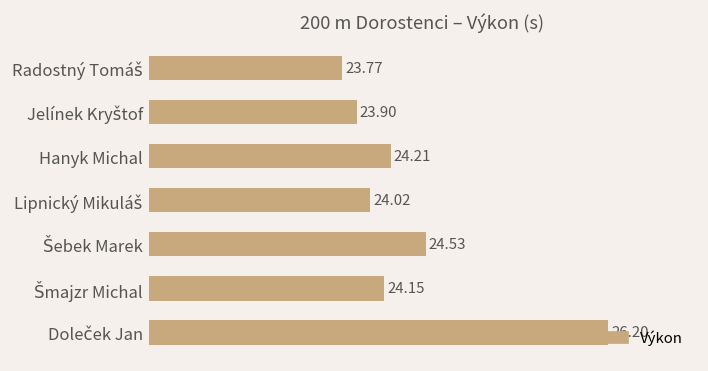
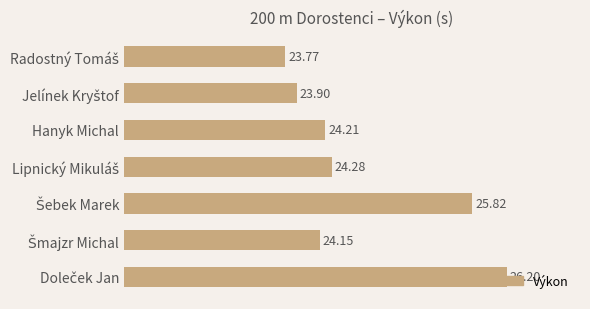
  {
    "Radostný Tomáš": 23.77,
    "Jelínek Kryštof": 23.90,
    "Hanyk Michal": 24.21,
-   "Lipnický Mikuláš": 24.02,
-   "Šebek Marek": 24.53,
+   "Lipnický Mikuláš": 24.28,
+   "Šebek Marek": 25.82,
    "Šmajzr Michal": 24.15,
    "Doleček Jan": 26.20
  }
